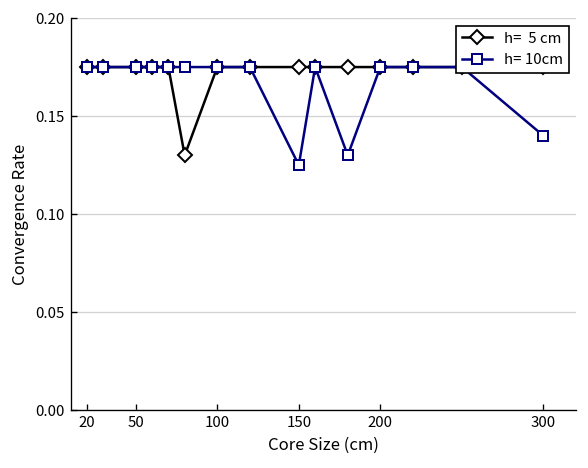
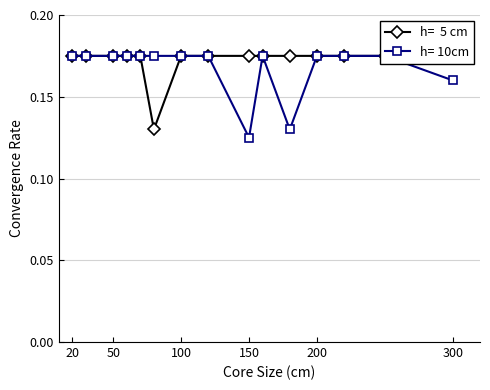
  {
    "h= 5 cm": {
      "150": 0.175
    },
    "h= 10cm": {
      "150": 0.125,
-     "300": 0.140
+     "300": 0.160
    }
  }
